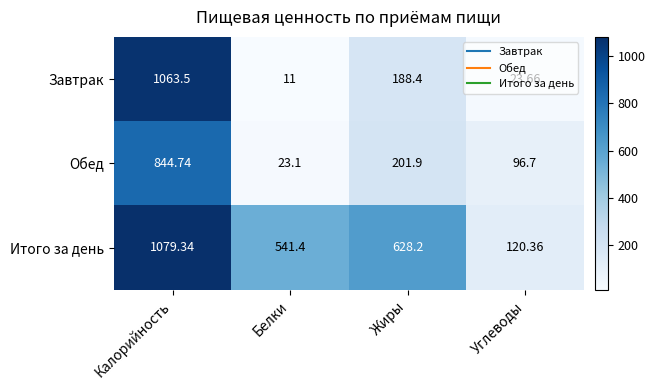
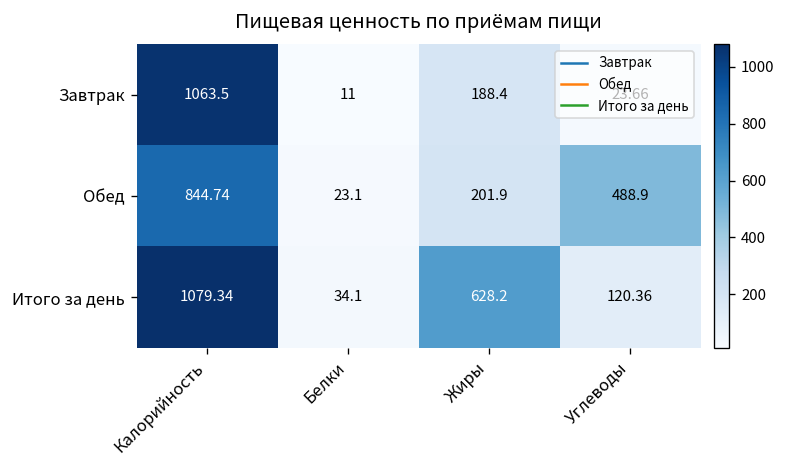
  {
    "Завтрак": {
      "Калорийность": 1063.5,
      "Белки": 11,
      "Жиры": 188.4
    },
    "Обед": {
      "Калорийность": 844.74,
      "Белки": 23.1,
      "Жиры": 201.9,
-     "Углеводы": 96.7
+     "Углеводы": 488.9
    },
    "Итого за день": {
      "Калорийность": 1079.34,
-     "Белки": 541.4,
+     "Белки": 34.1,
      "Жиры": 628.2,
      "Углеводы": 120.36
    }
  }
